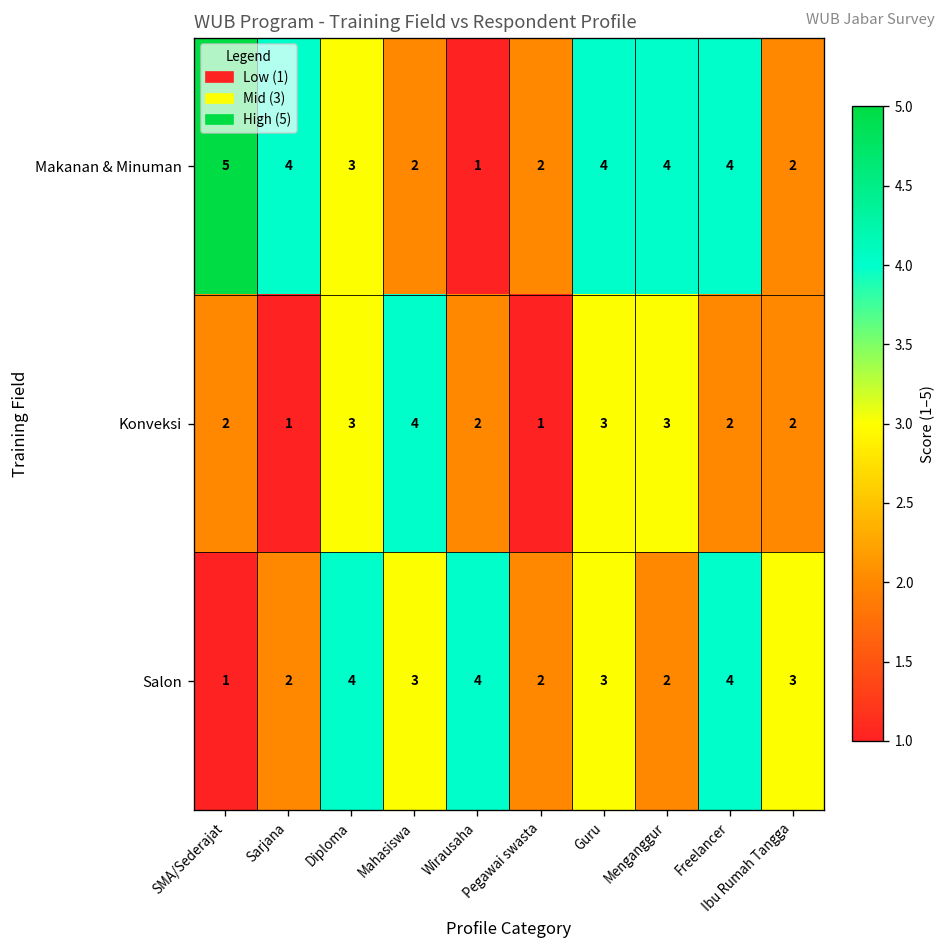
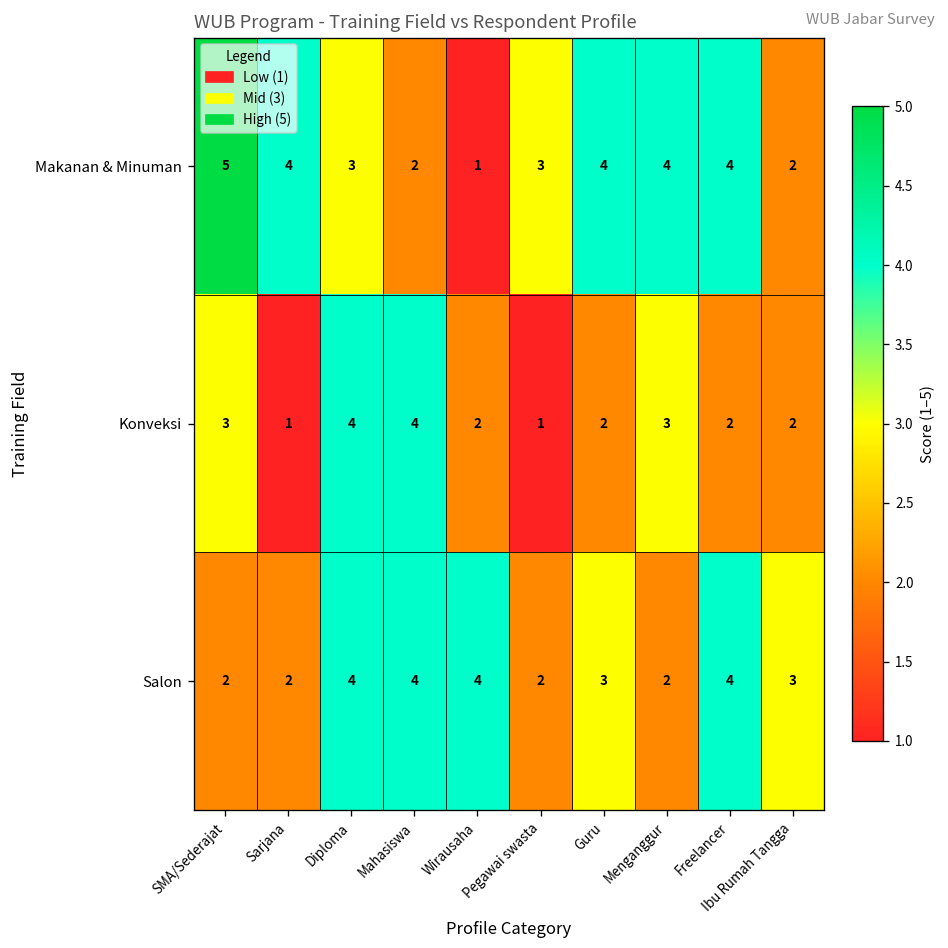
  {
    "Makanan & Minuman": {
      "SMA/Sederajat": 5,
      "Sarjana": 4,
      "Diploma": 3,
      "Mahasiswa": 2,
      "Wirausaha": 1,
-     "Pegawai swasta": 2,
+     "Pegawai swasta": 3,
      "Guru": 4,
      "Menganggur": 4,
      "Freelancer": 4,
      "Ibu Rumah Tangga": 2
    },
    "Konveksi": {
-     "SMA/Sederajat": 2,
+     "SMA/Sederajat": 3,
      "Sarjana": 1,
-     "Diploma": 3,
+     "Diploma": 4,
      "Mahasiswa": 4,
      "Wirausaha": 2,
      "Pegawai swasta": 1,
-     "Guru": 3,
+     "Guru": 2,
      "Menganggur": 3,
      "Freelancer": 2,
      "Ibu Rumah Tangga": 2
    },
    "Salon": {
-     "SMA/Sederajat": 1,
+     "SMA/Sederajat": 2,
      "Sarjana": 2,
      "Diploma": 4,
-     "Mahasiswa": 3,
+     "Mahasiswa": 4,
      "Wirausaha": 4,
      "Pegawai swasta": 2,
      "Guru": 3,
      "Menganggur": 2,
      "Freelancer": 4,
      "Ibu Rumah Tangga": 3
    }
  }
